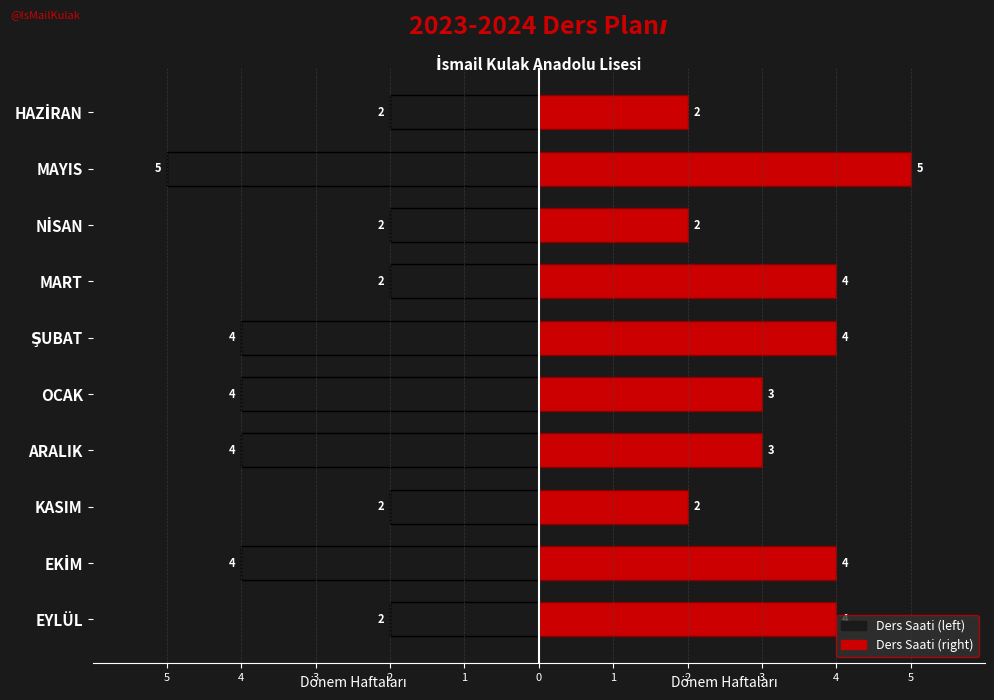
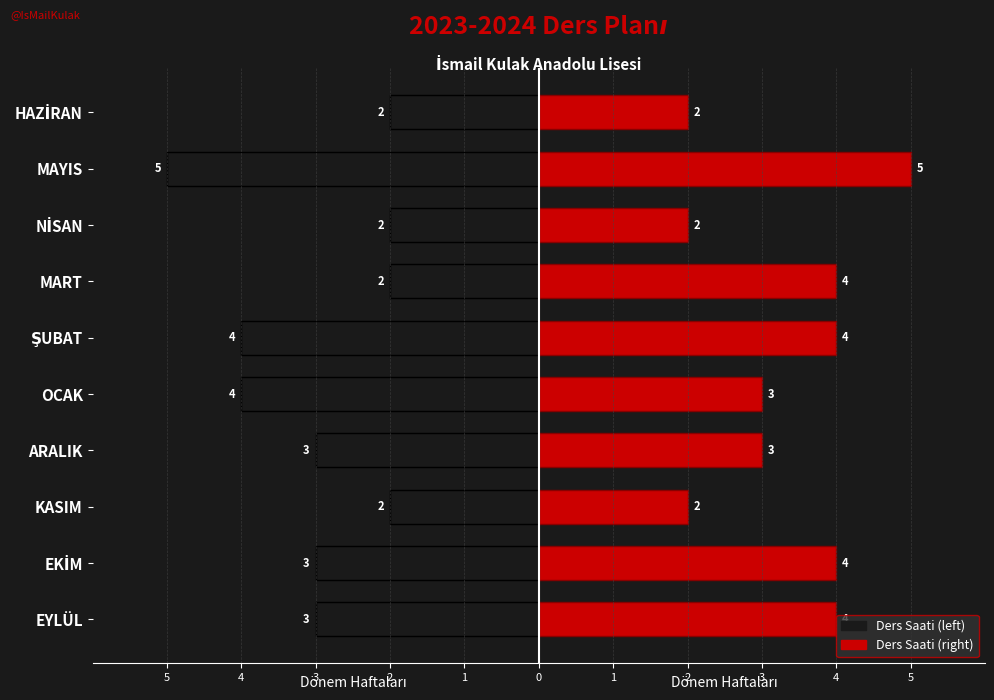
  {
    "Ders Saati (left)": {
-     "ARALIK": 4,
-     "EKİM": 4,
-     "EYLÜL": 2
+     "ARALIK": 3,
+     "EKİM": 3,
+     "EYLÜL": 3
    },
    "Ders Saati (right)": {
      "HAZİRAN": 2,
      "MAYIS": 5,
      "NİSAN": 2,
      "MART": 4,
      "ŞUBAT": 4,
      "OCAK": 3,
      "ARALIK": 3,
      "KASIM": 2,
      "EKİM": 4
    }
  }
